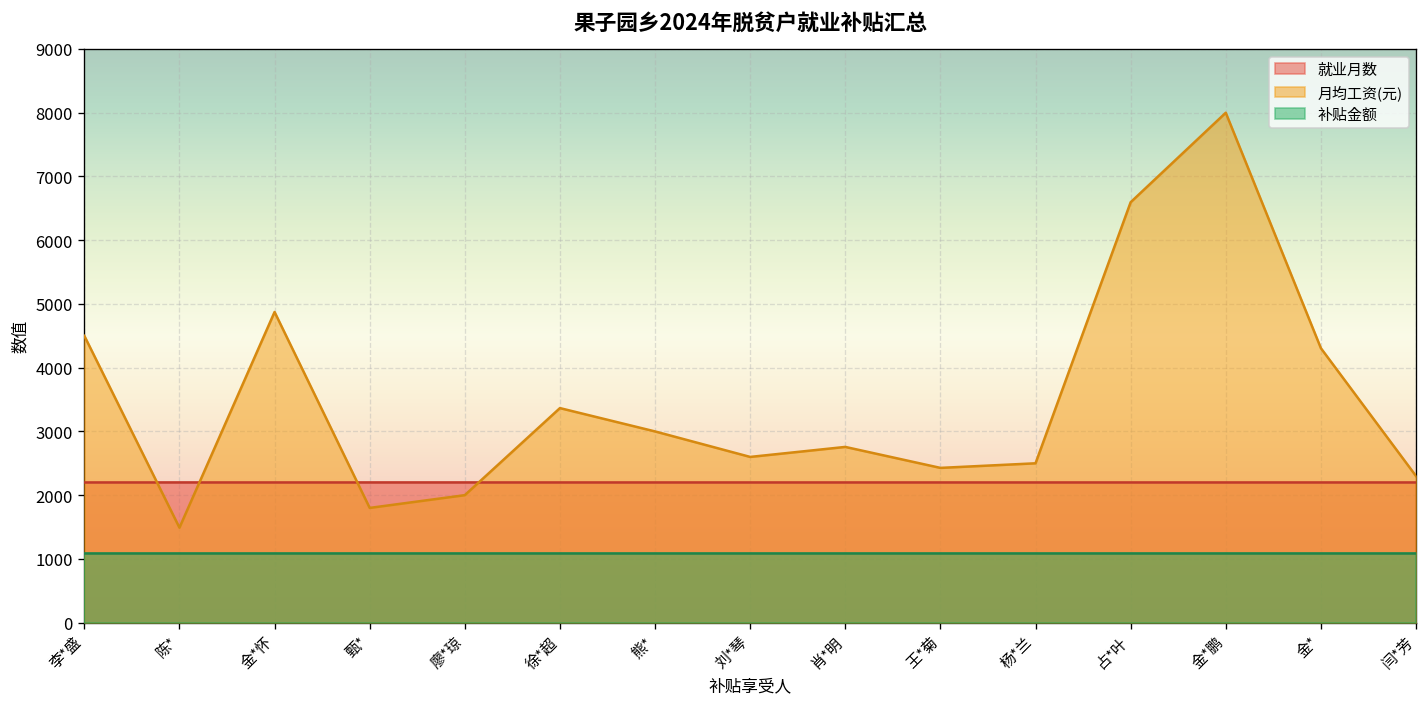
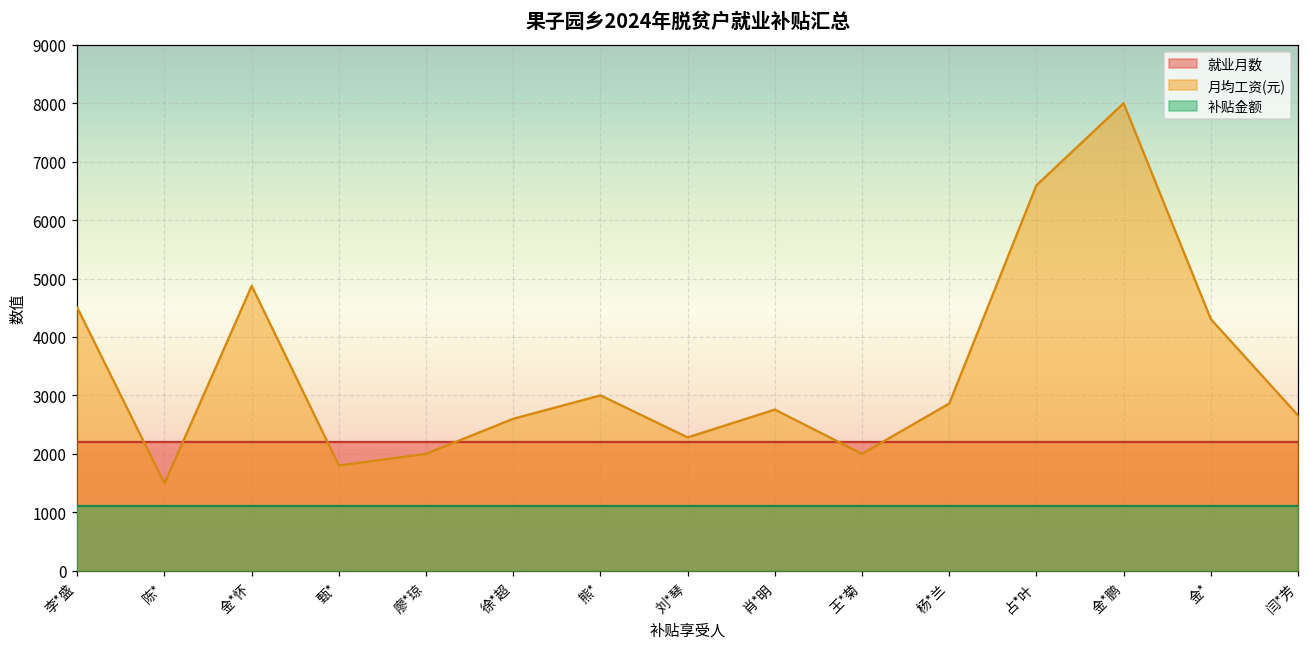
  {
    "就业月数": {
      "李*盛": 2200,
      "陈*": 2200,
      "金*怀": 2200,
      "甄*": 2200,
      "廖*琼": 2200,
      "徐*超": 2200,
      "熊*": 2200,
      "刘*琴": 2200,
      "肖*明": 2200,
      "王*菊": 2200,
      "杨*兰": 2200,
      "占*叶": 2200,
      "金*鹏": 2200,
      "金*": 2200,
      "闫*芳": 2200
    },
    "月均工资(元)": {
      "李*盛": 4500,
      "陈*": 1500,
      "金*怀": 4900,
      "甄*": 1800,
      "廖*琼": 2000,
-     "徐*超": 3400,
+     "徐*超": 2600,
      "熊*": 3000,
-     "刘*琴": 2600,
+     "刘*琴": 2300,
      "肖*明": 2800,
-     "王*菊": 2400,
-     "杨*兰": 2500,
+     "王*菊": 2000,
+     "杨*兰": 2900,
      "占*叶": 6600,
      "金*鹏": 8000,
      "金*": 4300,
-     "闫*芳": 2300
+     "闫*芳": 2700
    },
    "补贴金额": {
      "李*盛": 1100,
      "陈*": 1100,
      "金*怀": 1100,
      "甄*": 1100,
      "廖*琼": 1100,
      "徐*超": 1100,
      "熊*": 1100,
      "刘*琴": 1100,
      "肖*明": 1100,
      "王*菊": 1100,
      "杨*兰": 1100,
      "占*叶": 1100,
      "金*鹏": 1100,
      "金*": 1100,
      "闫*芳": 1100
    }
  }
